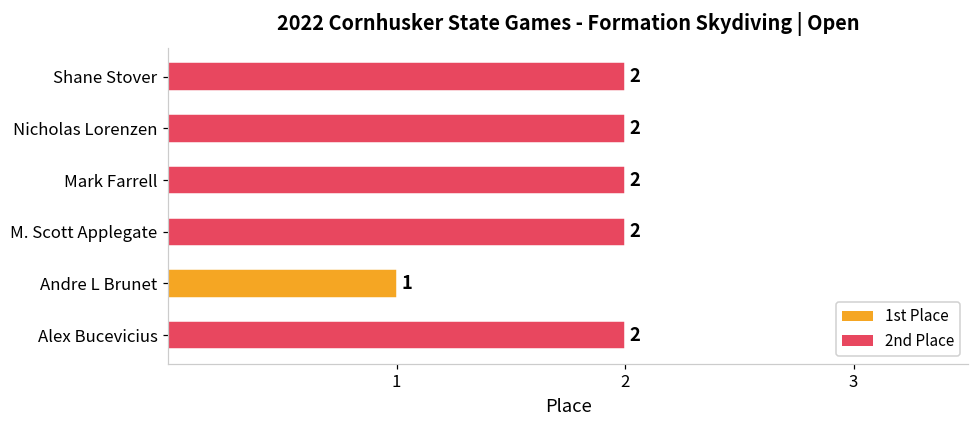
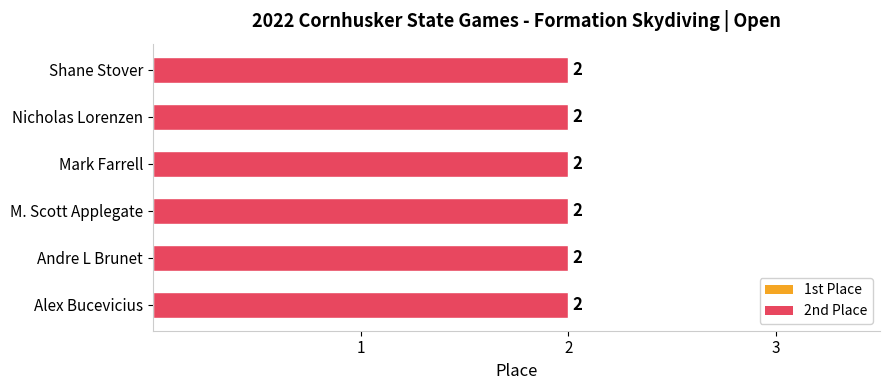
  {
    "Shane Stover": 2,
    "Nicholas Lorenzen": 2,
    "Mark Farrell": 2,
    "M. Scott Applegate": 2,
-   "Andre L Brunet": 1,
+   "Andre L Brunet": 2,
    "Alex Bucevicius": 2
  }
